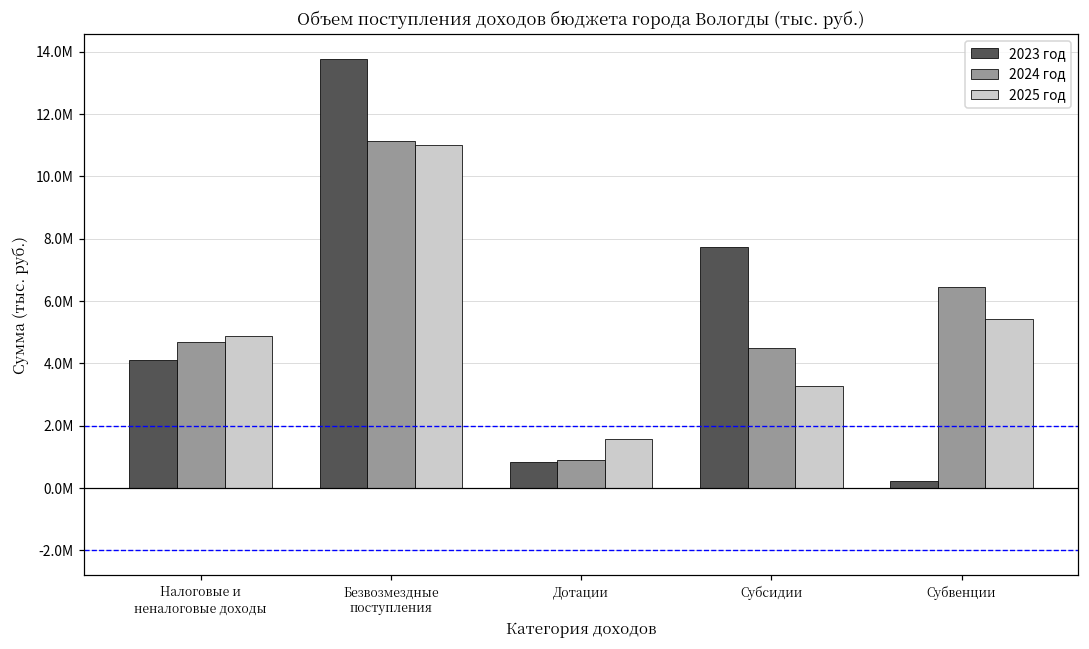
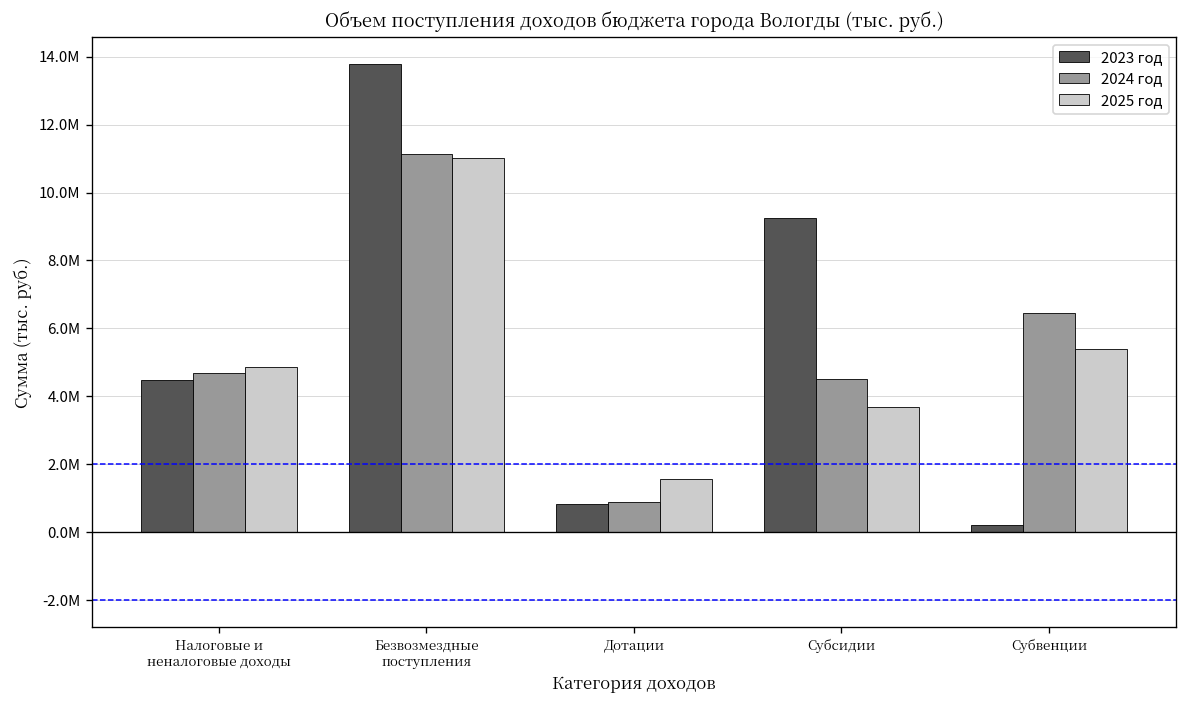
  {
    "2023 год": {
-     "Налоговые и неналоговые доходы": 4100000,
+     "Налоговые и неналоговые доходы": 4500000,
      "Безвозмездные поступления": 13800000,
      "Дотации": 800000,
-     "Субсидии": 7700000,
+     "Субсидии": 9300000,
      "Субвенции": 200000
    },
    "2024 год": {
      "Налоговые и неналоговые доходы": 4700000,
      "Безвозмездные поступления": 11100000,
      "Дотации": 900000,
      "Субсидии": 4500000,
      "Субвенции": 6400000
    },
    "2025 год": {
      "Налоговые и неналоговые доходы": 4900000,
      "Безвозмездные поступления": 11000000,
      "Дотации": 1600000,
-     "Субсидии": 3300000,
+     "Субсидии": 3700000,
      "Субвенции": 5400000
    }
  }
